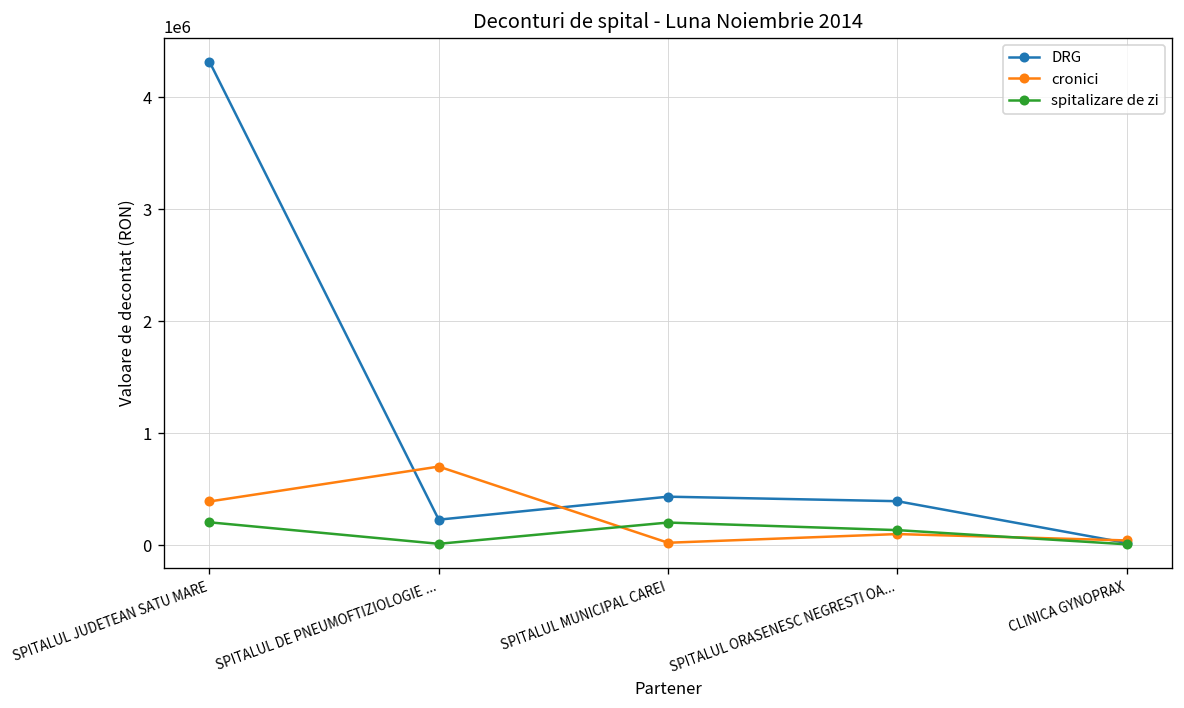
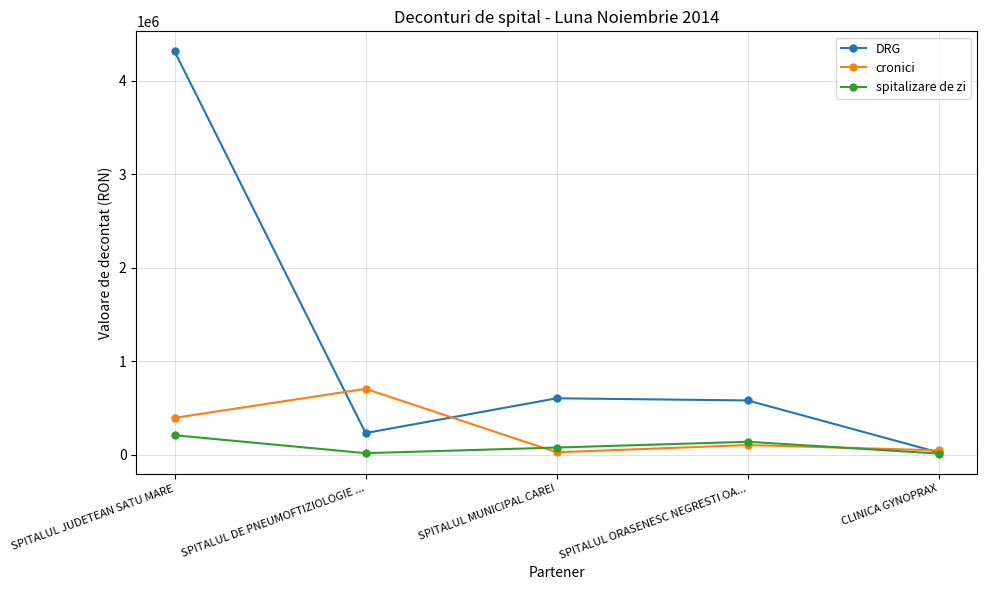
  {
    "DRG": {
      "SPITALUL JUDETEAN SATU MARE": 4300000,
      "SPITALUL DE PNEUMOFTIZIOLOGIE ...": 200000,
-     "SPITALUL MUNICIPAL CAREI": 400000,
-     "SPITALUL ORASENESC NEGRESTI OA...": 400000
+     "SPITALUL MUNICIPAL CAREI": 600000,
+     "SPITALUL ORASENESC NEGRESTI OA...": 600000
    },
    "cronici": {
      "SPITALUL JUDETEAN SATU MARE": 400000,
      "SPITALUL DE PNEUMOFTIZIOLOGIE ...": 700000,
      "SPITALUL MUNICIPAL CAREI": 0,
      "SPITALUL ORASENESC NEGRESTI OA...": 100000
    },
    "spitalizare de zi": {
      "SPITALUL JUDETEAN SATU MARE": 200000,
      "SPITALUL DE PNEUMOFTIZIOLOGIE ...": 0,
-     "SPITALUL MUNICIPAL CAREI": 200000,
+     "SPITALUL MUNICIPAL CAREI": 100000,
      "SPITALUL ORASENESC NEGRESTI OA...": 100000
    }
  }
